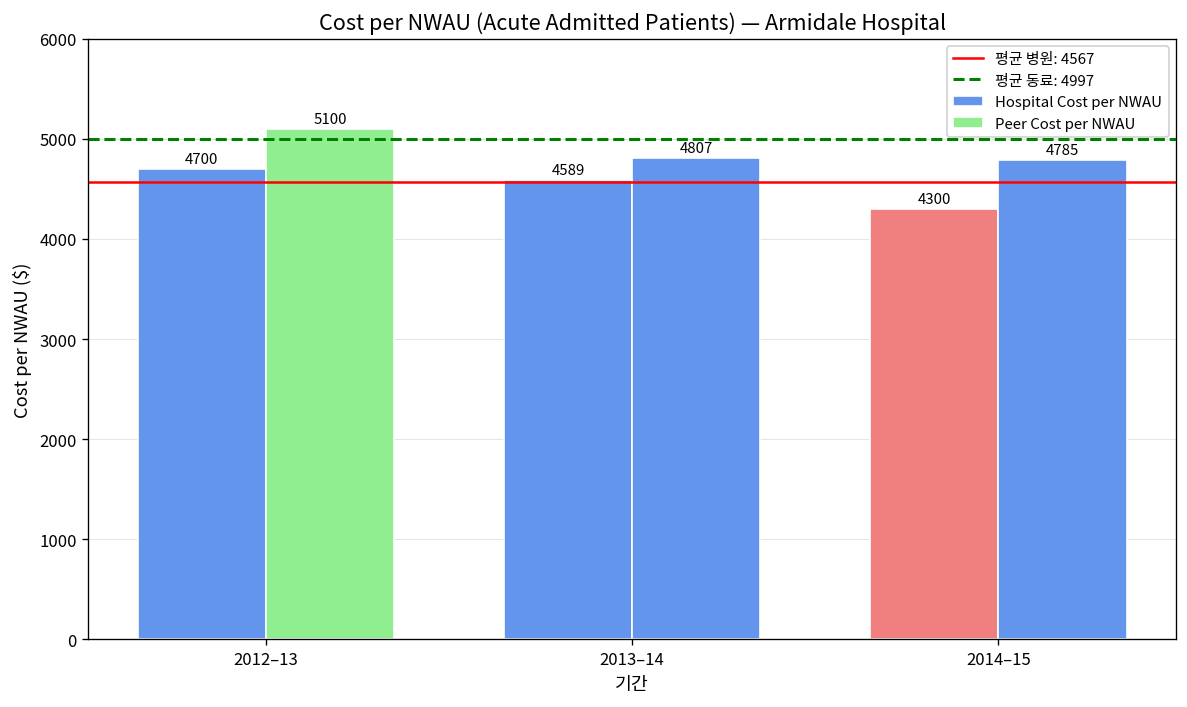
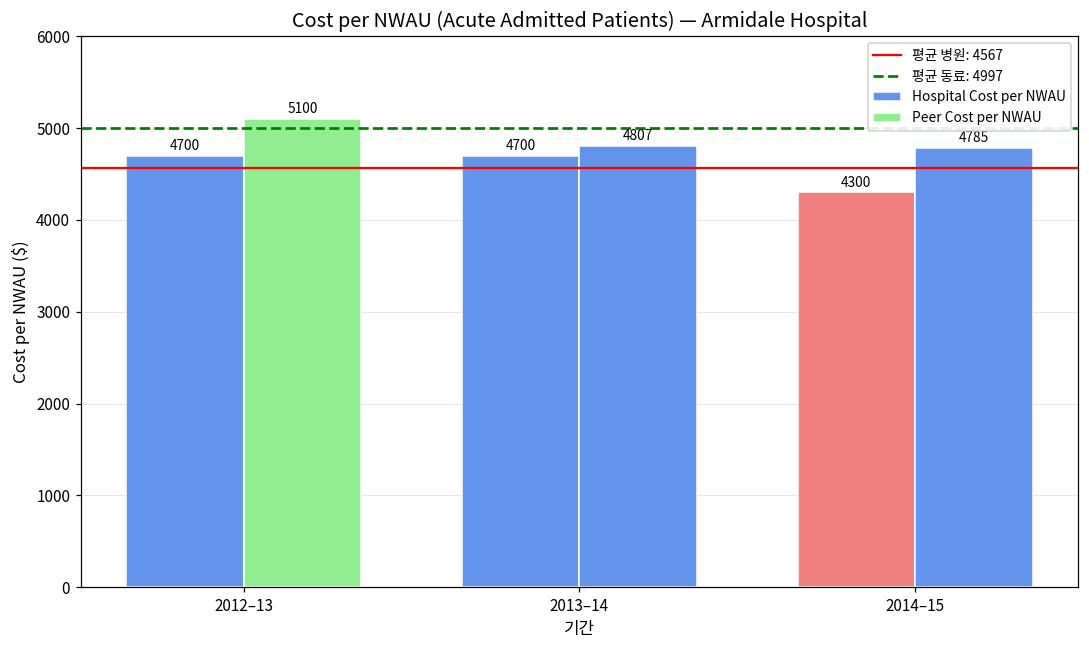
  {
    "Hospital Cost per NWAU": {
      "2012–13": 4700,
-     "2013–14": 4589,
+     "2013–14": 4700,
      "2014–15": 4300
    },
    "Peer Cost per NWAU": {
      "2012–13": 5100,
      "2013–14": 4807
    }
  }
